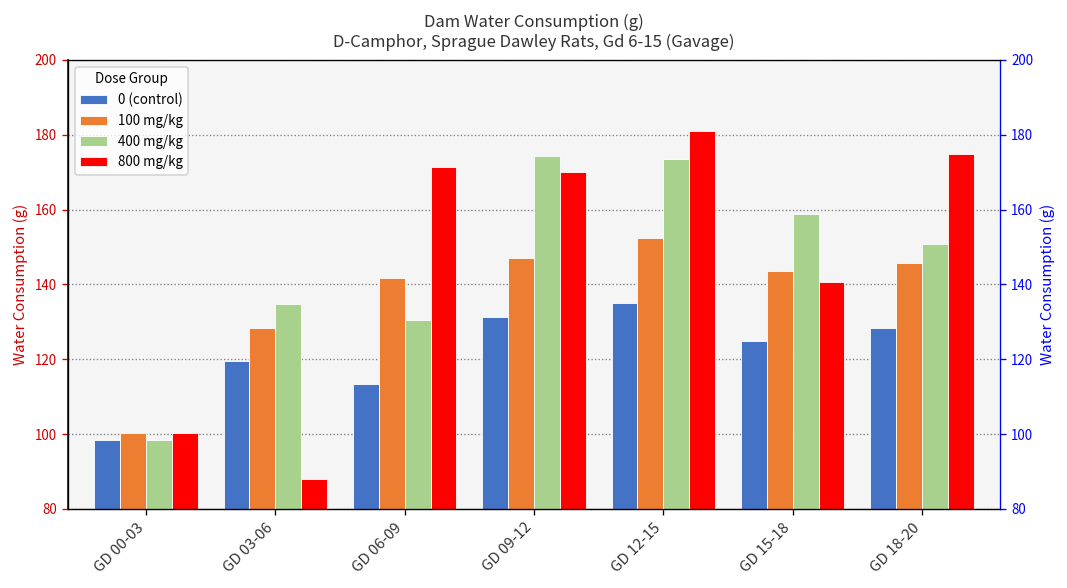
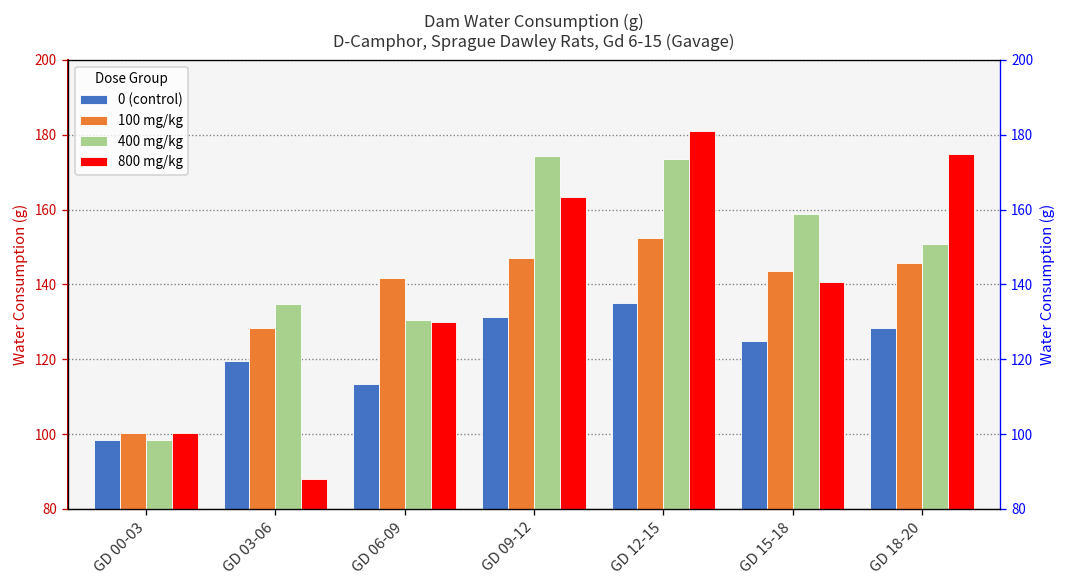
  {
    "0 (control)": {
      "GD 00-03": 98,
      "GD 03-06": 120,
      "GD 06-09": 114,
      "GD 09-12": 131,
      "GD 12-15": 135,
      "GD 15-18": 125,
      "GD 18-20": 128
    },
    "100 mg/kg": {
      "GD 00-03": 100,
      "GD 03-06": 128,
      "GD 06-09": 142,
      "GD 09-12": 147,
      "GD 12-15": 152,
      "GD 15-18": 144,
      "GD 18-20": 146
    },
    "400 mg/kg": {
      "GD 00-03": 98,
      "GD 03-06": 135,
      "GD 06-09": 131,
      "GD 09-12": 174,
      "GD 12-15": 174,
      "GD 15-18": 159,
      "GD 18-20": 151
    },
    "800 mg/kg": {
      "GD 00-03": 100,
      "GD 03-06": 88,
-     "GD 06-09": 171,
-     "GD 09-12": 170,
+     "GD 06-09": 130,
+     "GD 09-12": 163,
      "GD 12-15": 181,
      "GD 15-18": 141,
      "GD 18-20": 175
    }
  }
